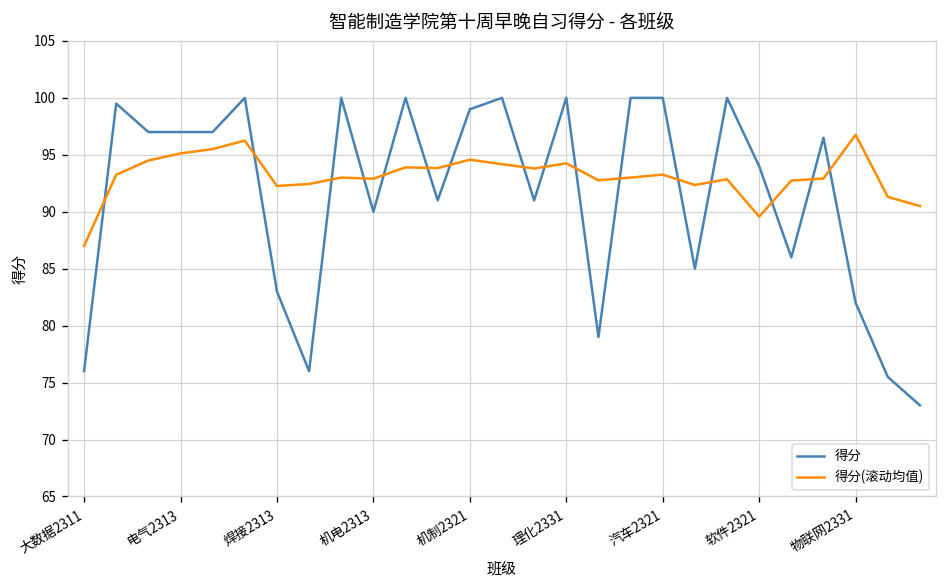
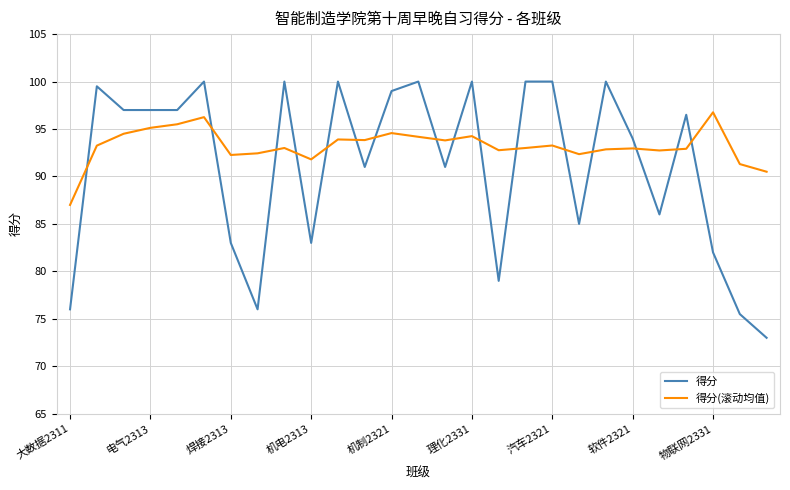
  {
    "得分": {
      "大数据2311": 76,
      "电气2313": 97,
      "焊接2313": 83,
-     "机电2313": 90,
+     "机电2313": 83,
      "机制2321": 99,
      "理化2331": 100,
      "汽车2321": 100,
      "软件2321": 94,
      "物联网2331": 82
    },
    "得分(滚动均值)": {
      "大数据2311": 87,
      "电气2313": 95,
      "焊接2313": 92,
-     "机电2313": 93,
+     "机电2313": 92,
      "机制2321": 95,
      "理化2331": 94,
      "汽车2321": 93,
-     "软件2321": 90,
+     "软件2321": 93,
      "物联网2331": 97
    }
  }
